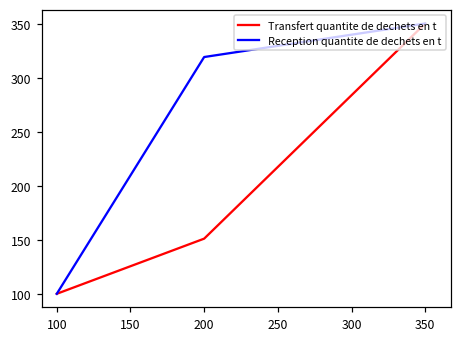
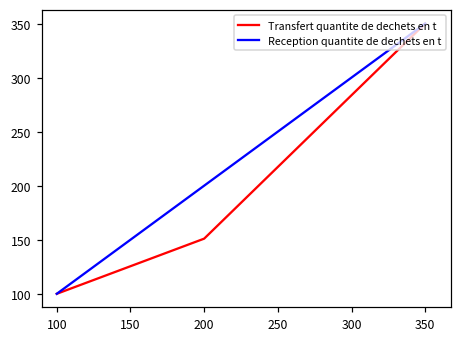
  {
    "Transfert quantite de dechets en t": {
      "200": 150
    },
    "Reception quantite de dechets en t": {
-     "200": 320
+     "200": 200
    }
  }
